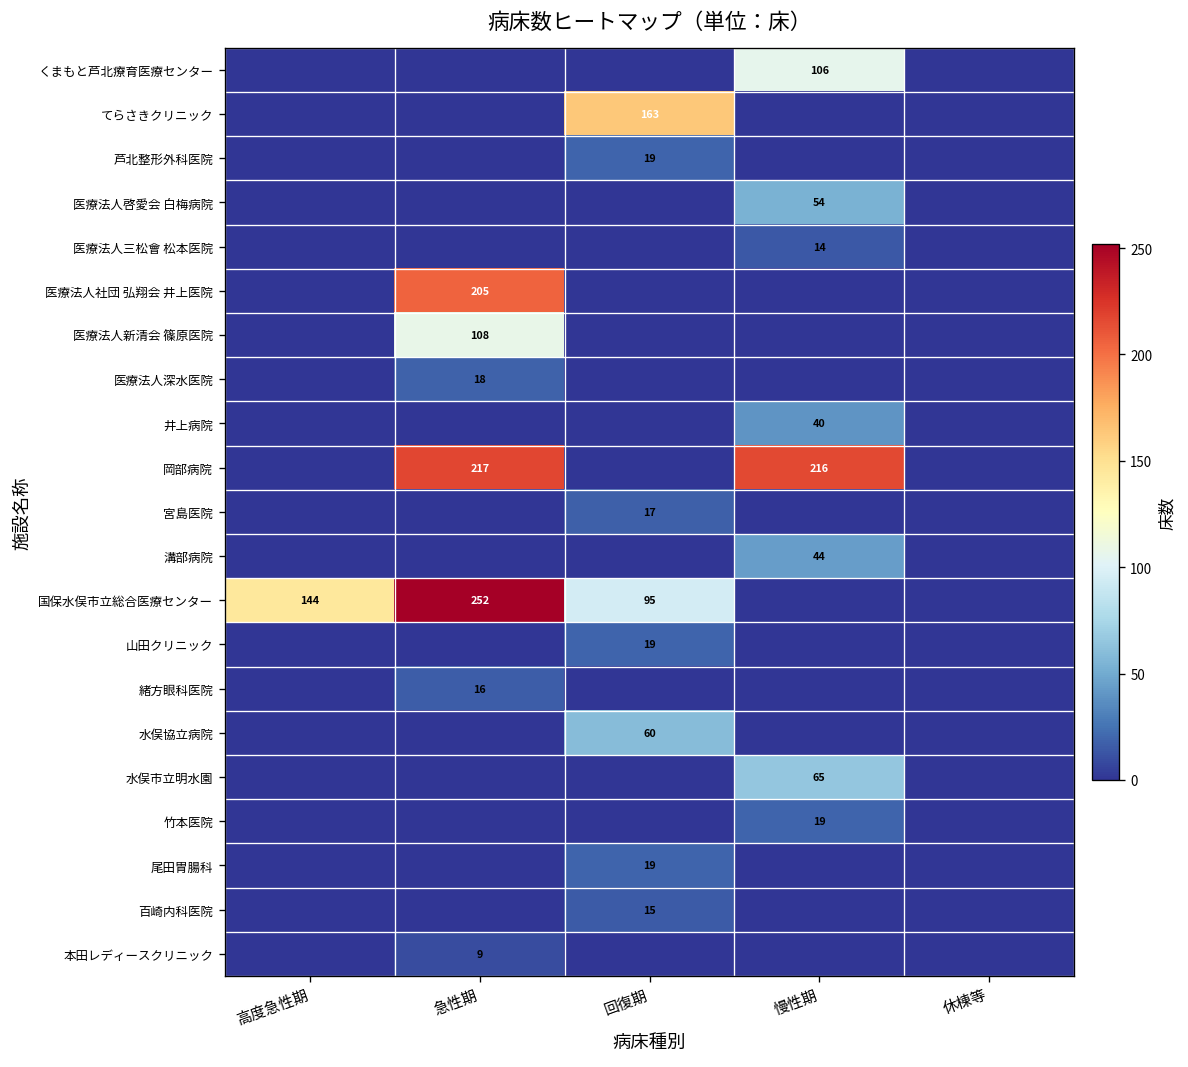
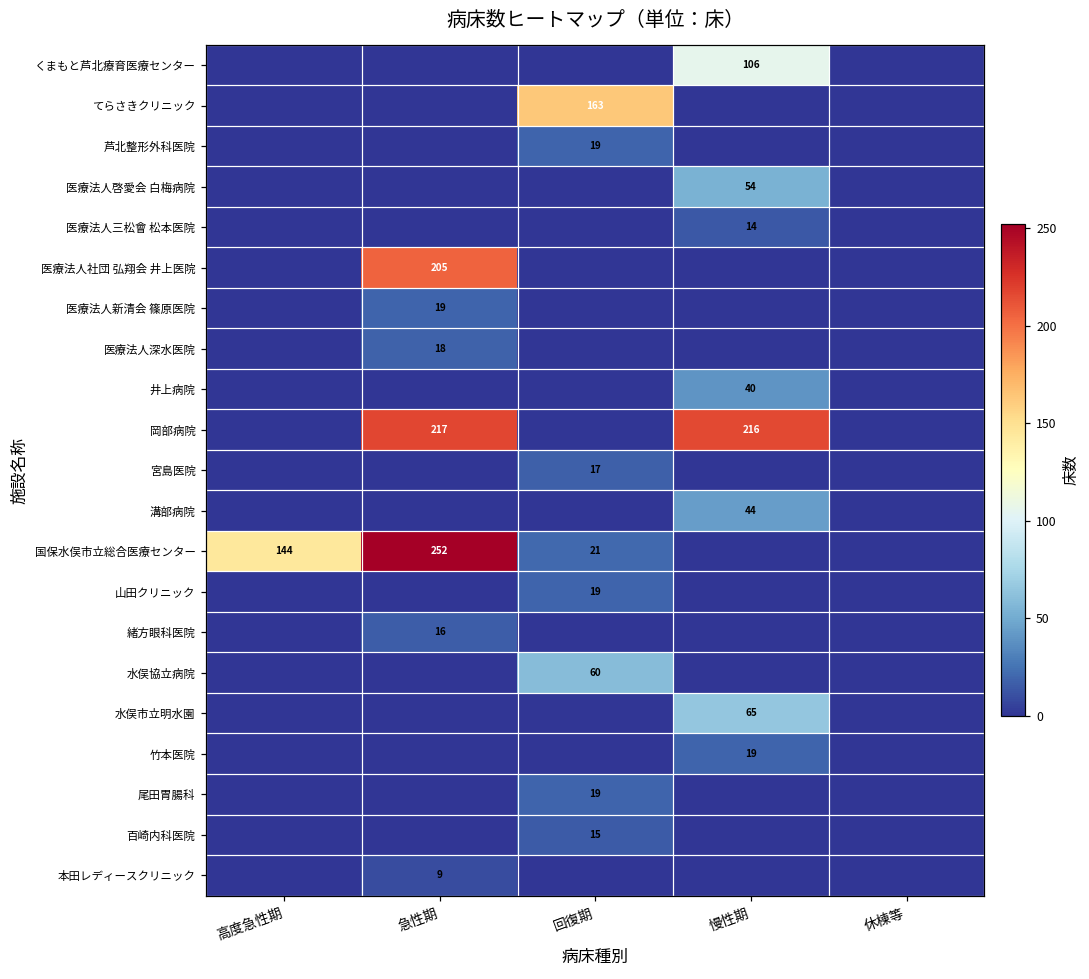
  {
    "くまもと芦北療育医療センター": {
      "慢性期": 106
    },
    "てらさきクリニック": {
      "回復期": 163
    },
    "芦北整形外科医院": {
      "回復期": 19
    },
    "医療法人啓愛会 白梅病院": {
      "慢性期": 54
    },
    "医療法人三松會 松本医院": {
      "慢性期": 14
    },
    "医療法人社団 弘翔会 井上医院": {
      "急性期": 205
    },
    "医療法人新清会 篠原医院": {
-     "急性期": 108
+     "急性期": 19
    },
    "医療法人深水医院": {
      "急性期": 18
    },
    "井上病院": {
      "慢性期": 40
    },
    "岡部病院": {
      "急性期": 217,
      "慢性期": 216
    },
    "宮島医院": {
      "回復期": 17
    },
    "溝部病院": {
      "慢性期": 44
    },
    "国保水俣市立総合医療センター": {
      "高度急性期": 144,
      "急性期": 252,
-     "回復期": 95
+     "回復期": 21
    },
    "山田クリニック": {
      "回復期": 19
    },
    "緒方眼科医院": {
      "急性期": 16
    },
    "水俣協立病院": {
      "回復期": 60
    },
    "水俣市立明水園": {
      "慢性期": 65
    },
    "竹本医院": {
      "慢性期": 19
    },
    "尾田胃腸科": {
      "回復期": 19
    },
    "百崎内科医院": {
      "回復期": 15
    },
    "本田レディースクリニック": {
      "急性期": 9
    }
  }
